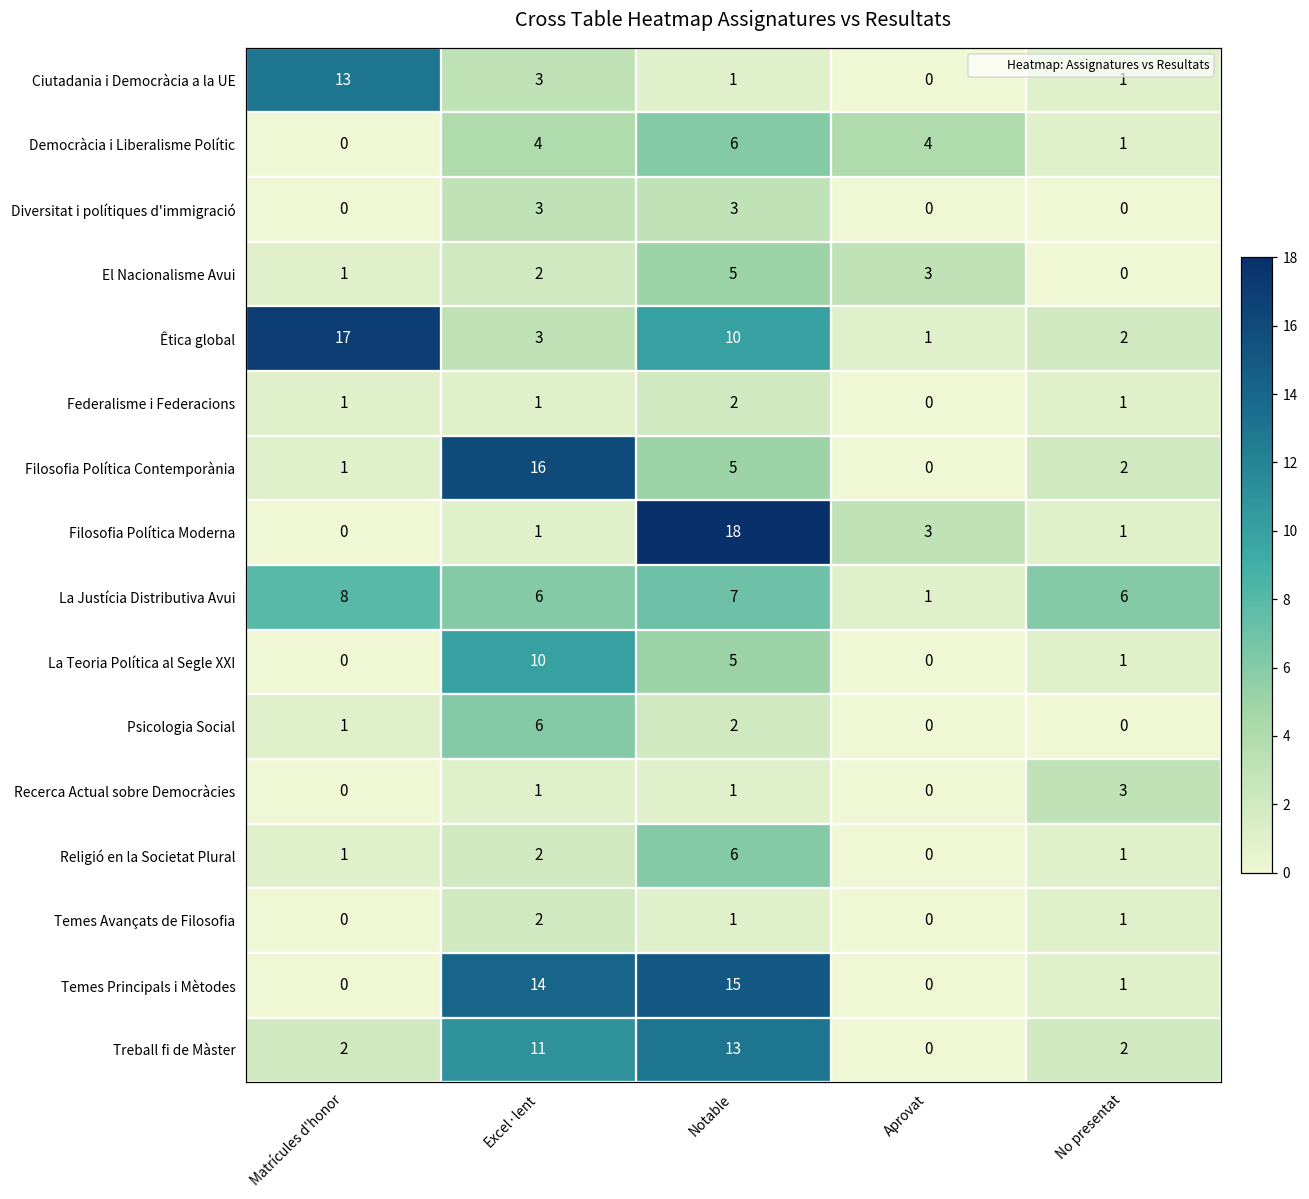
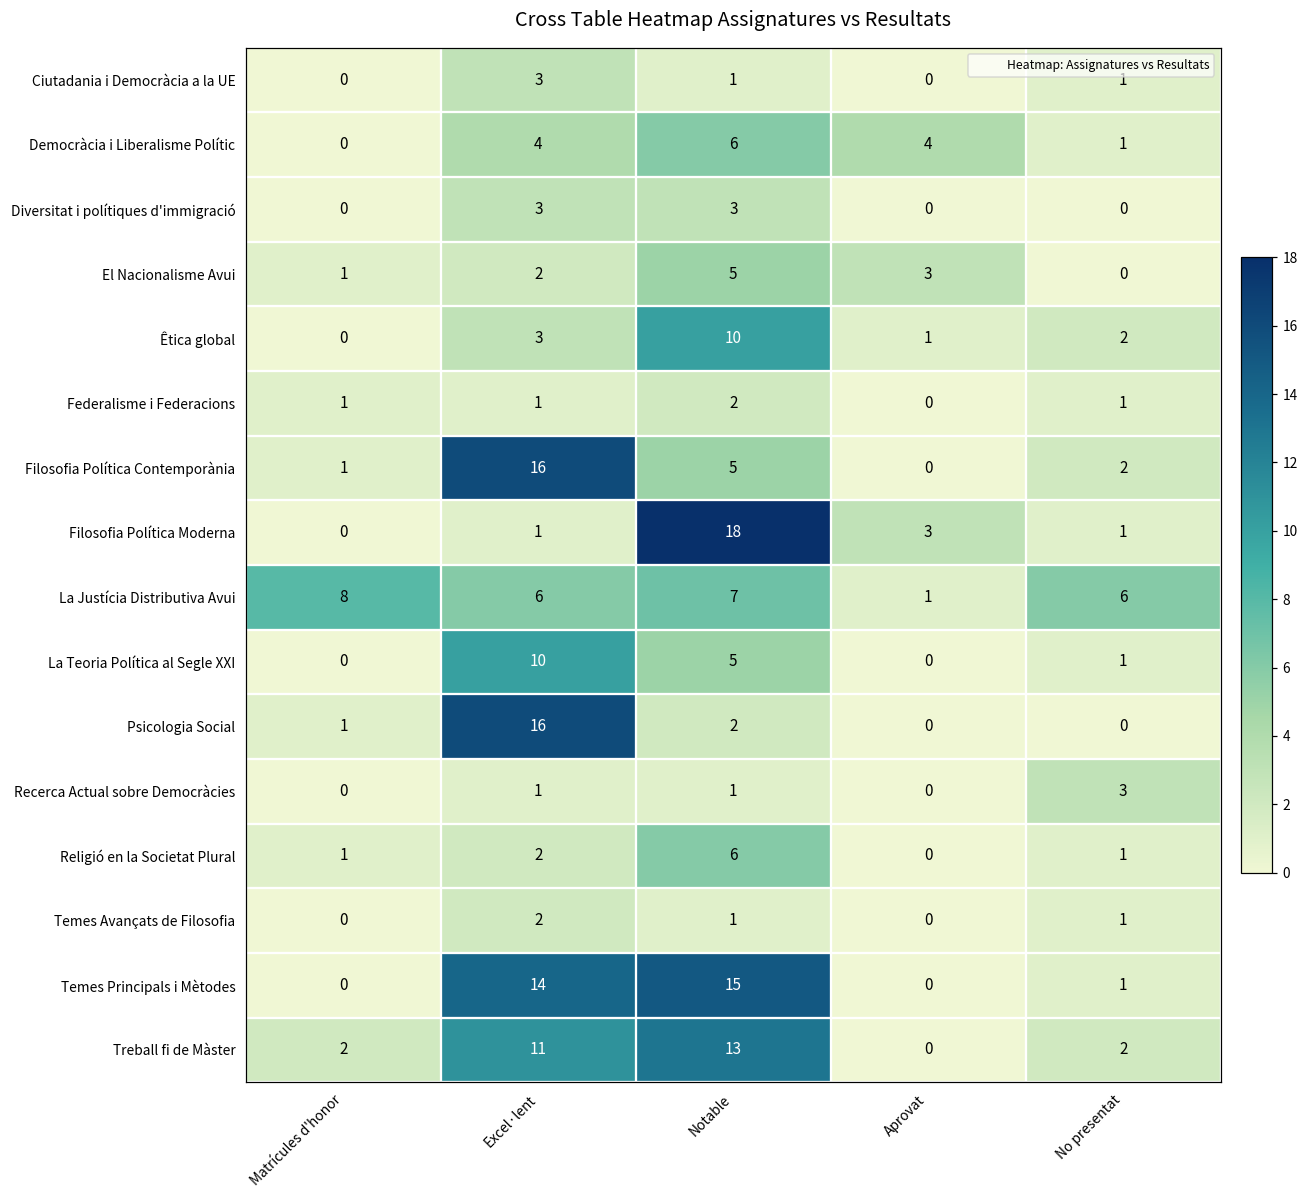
  {
    "Ciutadania i Democràcia a la UE": {
-     "Matrícules d'honor": 13,
+     "Matrícules d'honor": 0,
      "Excel·lent": 3,
      "Notable": 1,
      "Aprovat": 0
    },
    "Democràcia i Liberalisme Polític": {
      "Matrícules d'honor": 0,
      "Excel·lent": 4,
      "Notable": 6,
      "Aprovat": 4,
      "No presentat": 1
    },
    "Diversitat i polítiques d'immigració": {
      "Matrícules d'honor": 0,
      "Excel·lent": 3,
      "Notable": 3,
      "Aprovat": 0,
      "No presentat": 0
    },
    "El Nacionalisme Avui": {
      "Matrícules d'honor": 1,
      "Excel·lent": 2,
      "Notable": 5,
      "Aprovat": 3,
      "No presentat": 0
    },
    "Êtica global": {
-     "Matrícules d'honor": 17,
+     "Matrícules d'honor": 0,
      "Excel·lent": 3,
      "Notable": 10,
      "Aprovat": 1,
      "No presentat": 2
    },
    "Federalisme i Federacions": {
      "Matrícules d'honor": 1,
      "Excel·lent": 1,
      "Notable": 2,
      "Aprovat": 0,
      "No presentat": 1
    },
    "Filosofia Política Contemporània": {
      "Matrícules d'honor": 1,
      "Excel·lent": 16,
      "Notable": 5,
      "Aprovat": 0,
      "No presentat": 2
    },
    "Filosofia Política Moderna": {
      "Matrícules d'honor": 0,
      "Excel·lent": 1,
      "Notable": 18,
      "Aprovat": 3,
      "No presentat": 1
    },
    "La Justícia Distributiva Avui": {
      "Matrícules d'honor": 8,
      "Excel·lent": 6,
      "Notable": 7,
      "Aprovat": 1,
      "No presentat": 6
    },
    "La Teoria Política al Segle XXI": {
      "Matrícules d'honor": 0,
      "Excel·lent": 10,
      "Notable": 5,
      "Aprovat": 0,
      "No presentat": 1
    },
    "Psicologia Social": {
      "Matrícules d'honor": 1,
-     "Excel·lent": 6,
+     "Excel·lent": 16,
      "Notable": 2,
      "Aprovat": 0,
      "No presentat": 0
    },
    "Recerca Actual sobre Democràcies": {
      "Matrícules d'honor": 0,
      "Excel·lent": 1,
      "Notable": 1,
      "Aprovat": 0,
      "No presentat": 3
    },
    "Religió en la Societat Plural": {
      "Matrícules d'honor": 1,
      "Excel·lent": 2,
      "Notable": 6,
      "Aprovat": 0,
      "No presentat": 1
    },
    "Temes Avançats de Filosofia": {
      "Matrícules d'honor": 0,
      "Excel·lent": 2,
      "Notable": 1,
      "Aprovat": 0,
      "No presentat": 1
    },
    "Temes Principals i Mètodes": {
      "Matrícules d'honor": 0,
      "Excel·lent": 14,
      "Notable": 15,
      "Aprovat": 0,
      "No presentat": 1
    },
    "Treball fi de Màster": {
      "Matrícules d'honor": 2,
      "Excel·lent": 11,
      "Notable": 13,
      "Aprovat": 0,
      "No presentat": 2
    }
  }
